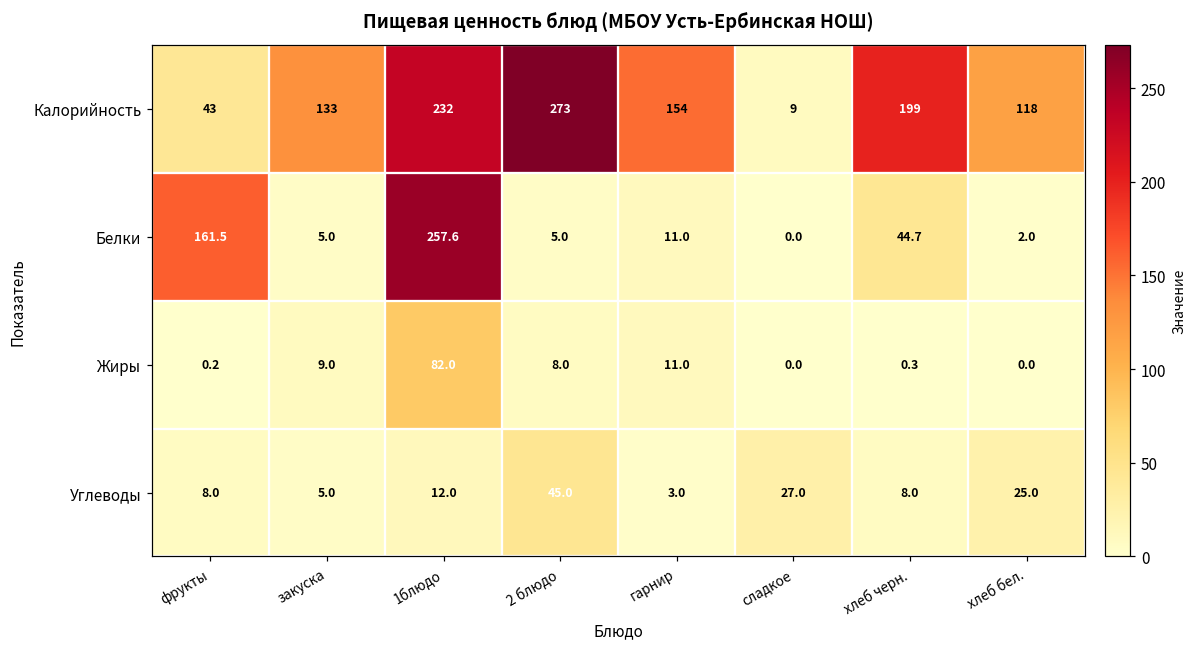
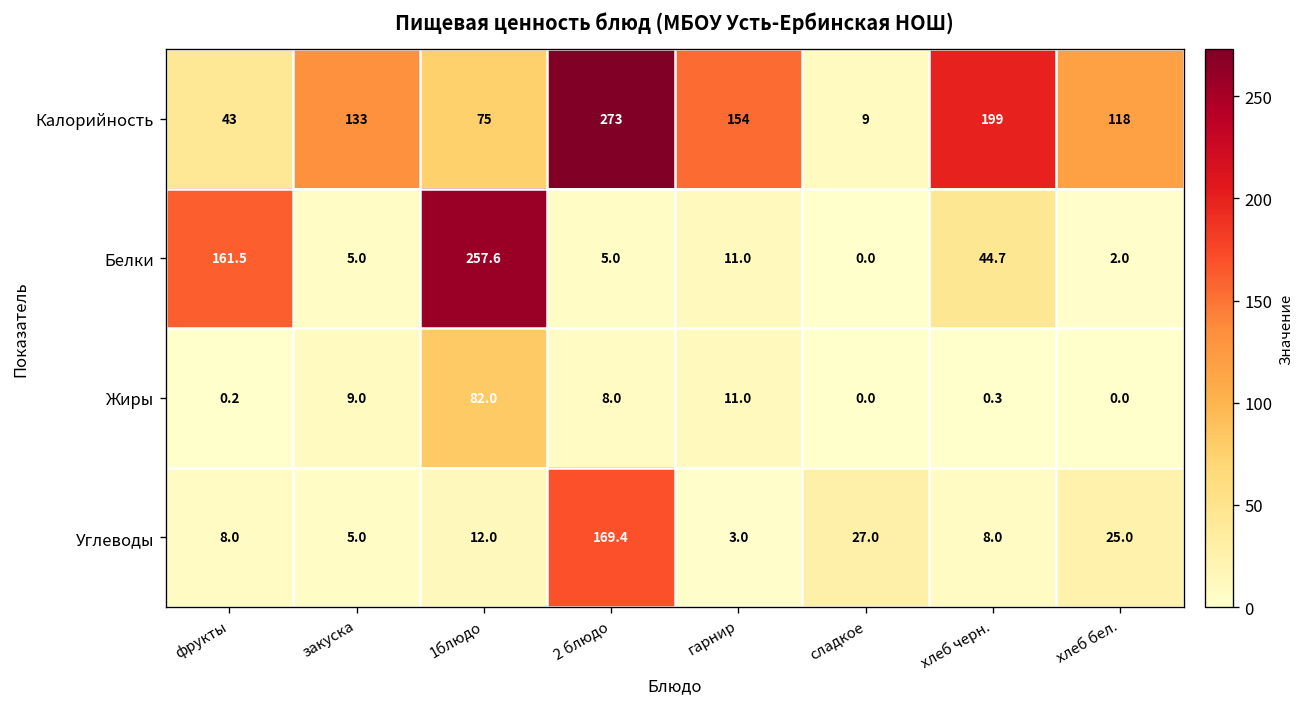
  {
    "Калорийность": {
      "фрукты": 43,
      "закуска": 133,
-     "1блюдо": 232,
+     "1блюдо": 75,
      "2 блюдо": 273,
      "гарнир": 154,
      "сладкое": 9,
      "хлеб черн.": 199,
      "хлеб бел.": 118
    },
    "Белки": {
      "фрукты": 161.5,
      "закуска": 5.0,
      "1блюдо": 257.6,
      "2 блюдо": 5.0,
      "гарнир": 11.0,
      "сладкое": 0.0,
      "хлеб черн.": 44.7,
      "хлеб бел.": 2.0
    },
    "Жиры": {
      "фрукты": 0.2,
      "закуска": 9.0,
      "1блюдо": 82.0,
      "2 блюдо": 8.0,
      "гарнир": 11.0,
      "сладкое": 0.0,
      "хлеб черн.": 0.3,
      "хлеб бел.": 0.0
    },
    "Углеводы": {
      "фрукты": 8.0,
      "закуска": 5.0,
      "1блюдо": 12.0,
-     "2 блюдо": 45.0,
+     "2 блюдо": 169.4,
      "гарнир": 3.0,
      "сладкое": 27.0,
      "хлеб черн.": 8.0,
      "хлеб бел.": 25.0
    }
  }
